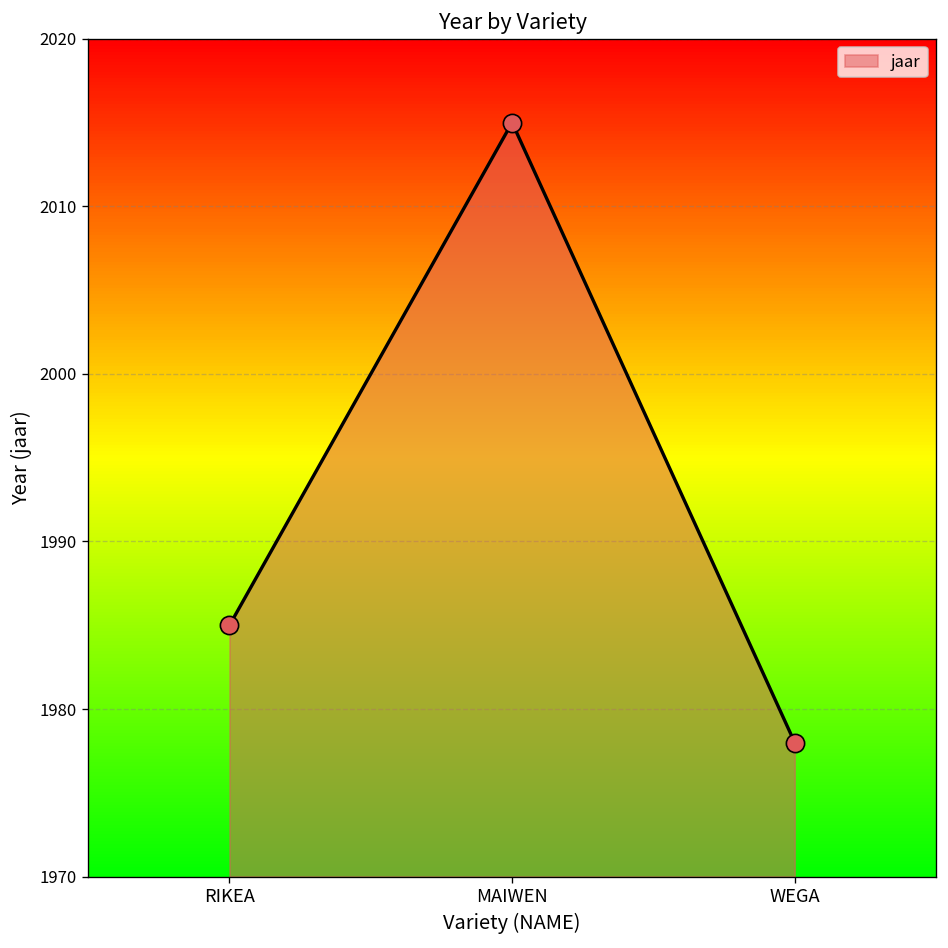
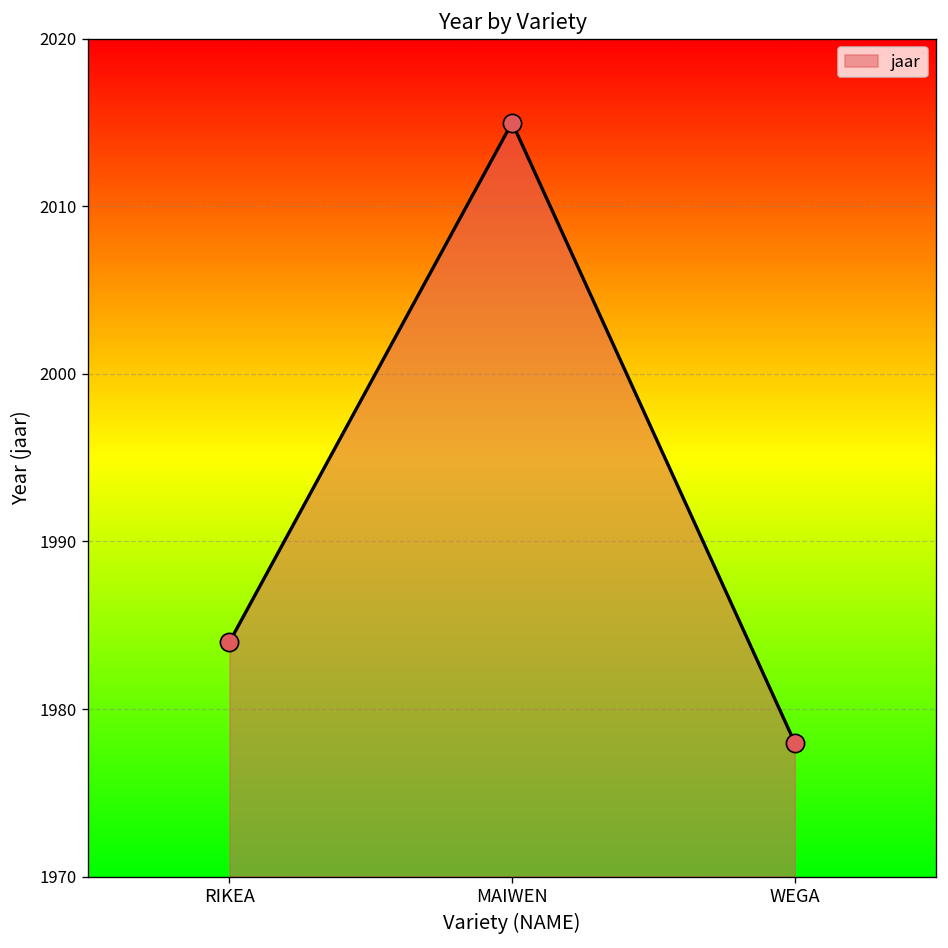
  {
-   "RIKEA": 1985,
+   "RIKEA": 1984,
    "MAIWEN": 2015,
    "WEGA": 1978
  }
